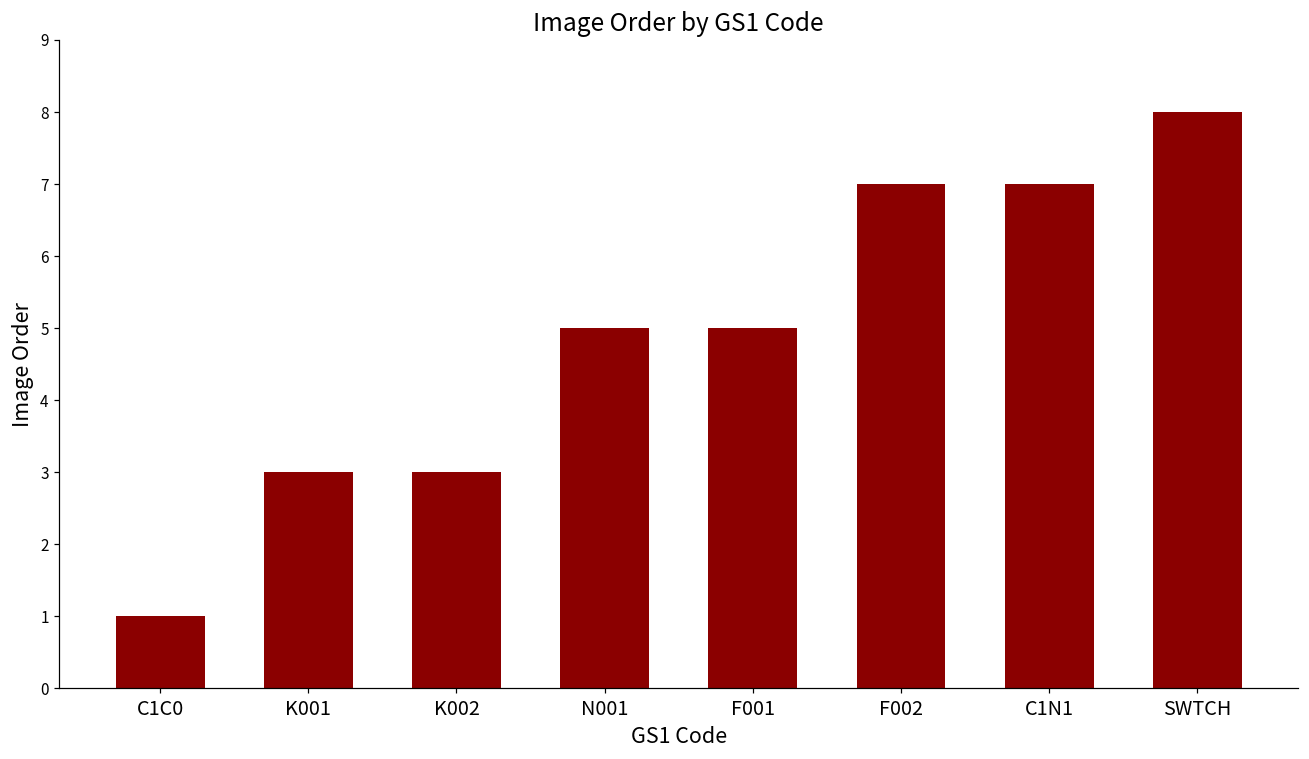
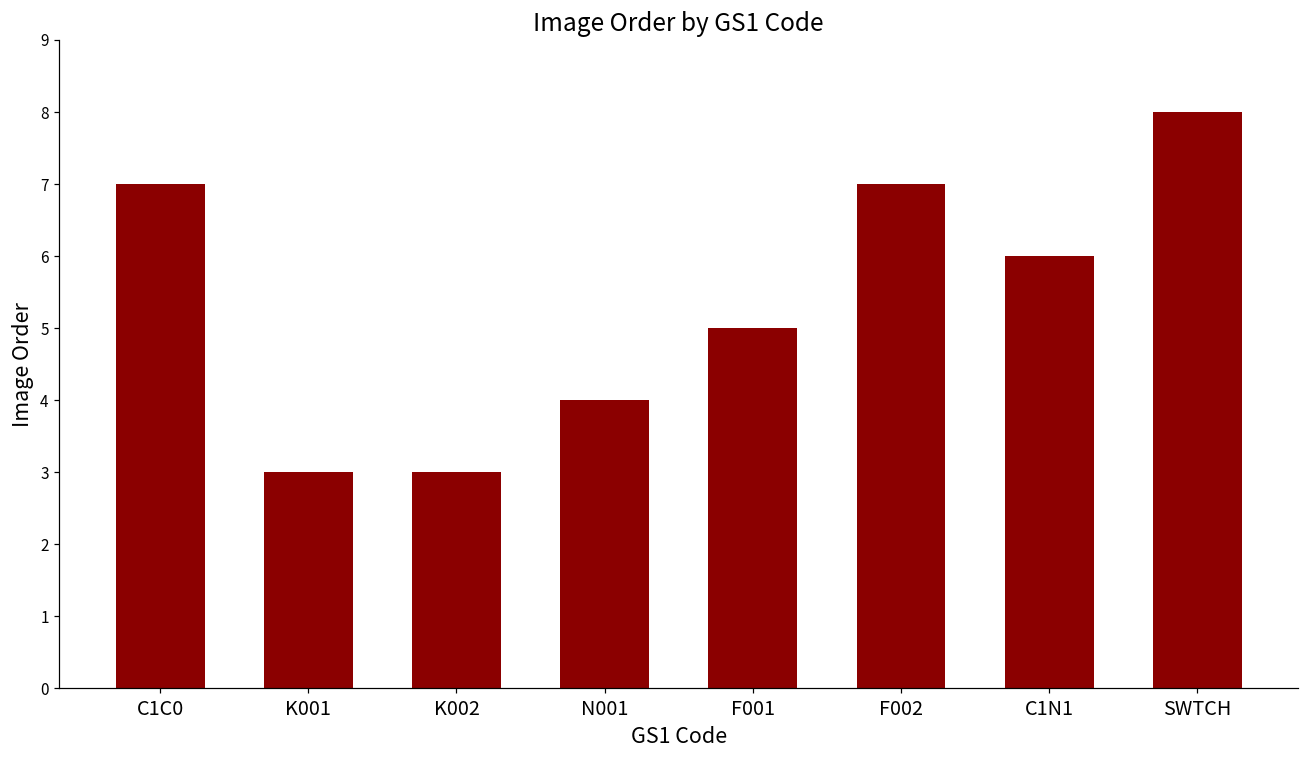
  {
-   "C1C0": 1,
+   "C1C0": 7,
    "K001": 3,
    "K002": 3,
-   "N001": 5,
+   "N001": 4,
    "F001": 5,
    "F002": 7,
-   "C1N1": 7,
+   "C1N1": 6,
    "SWTCH": 8
  }
